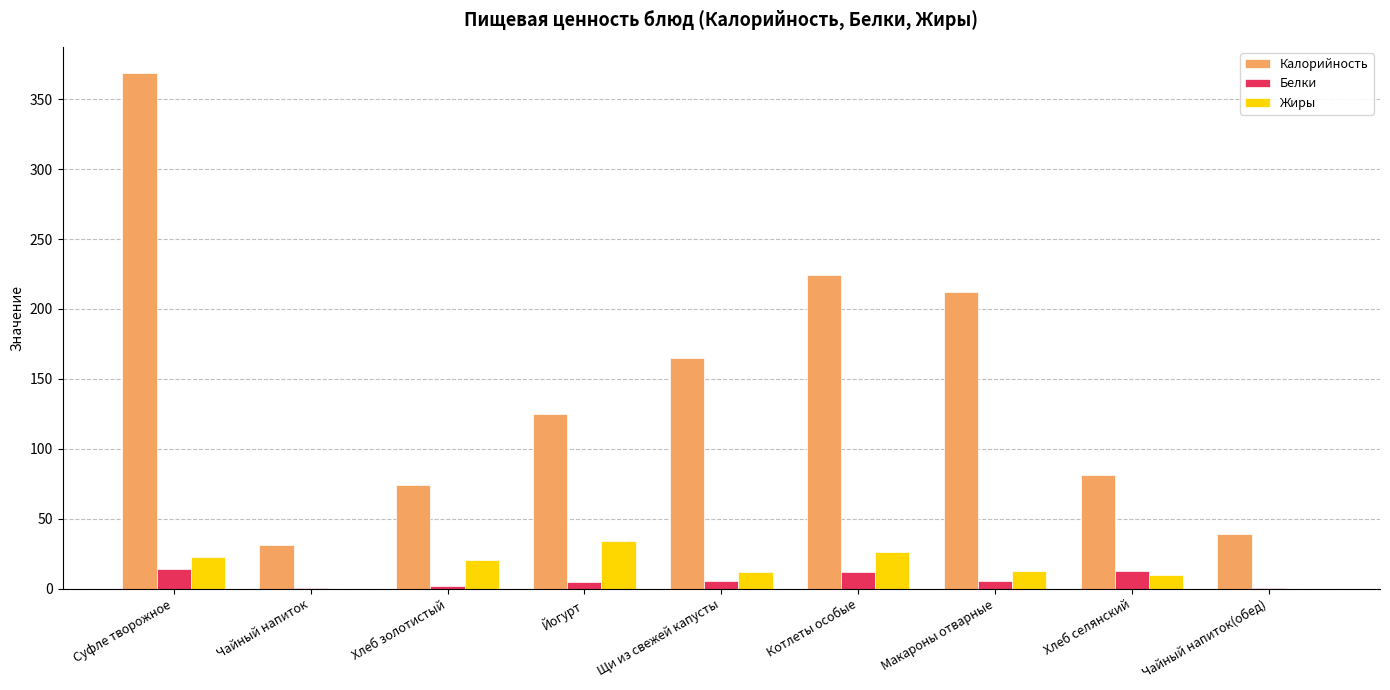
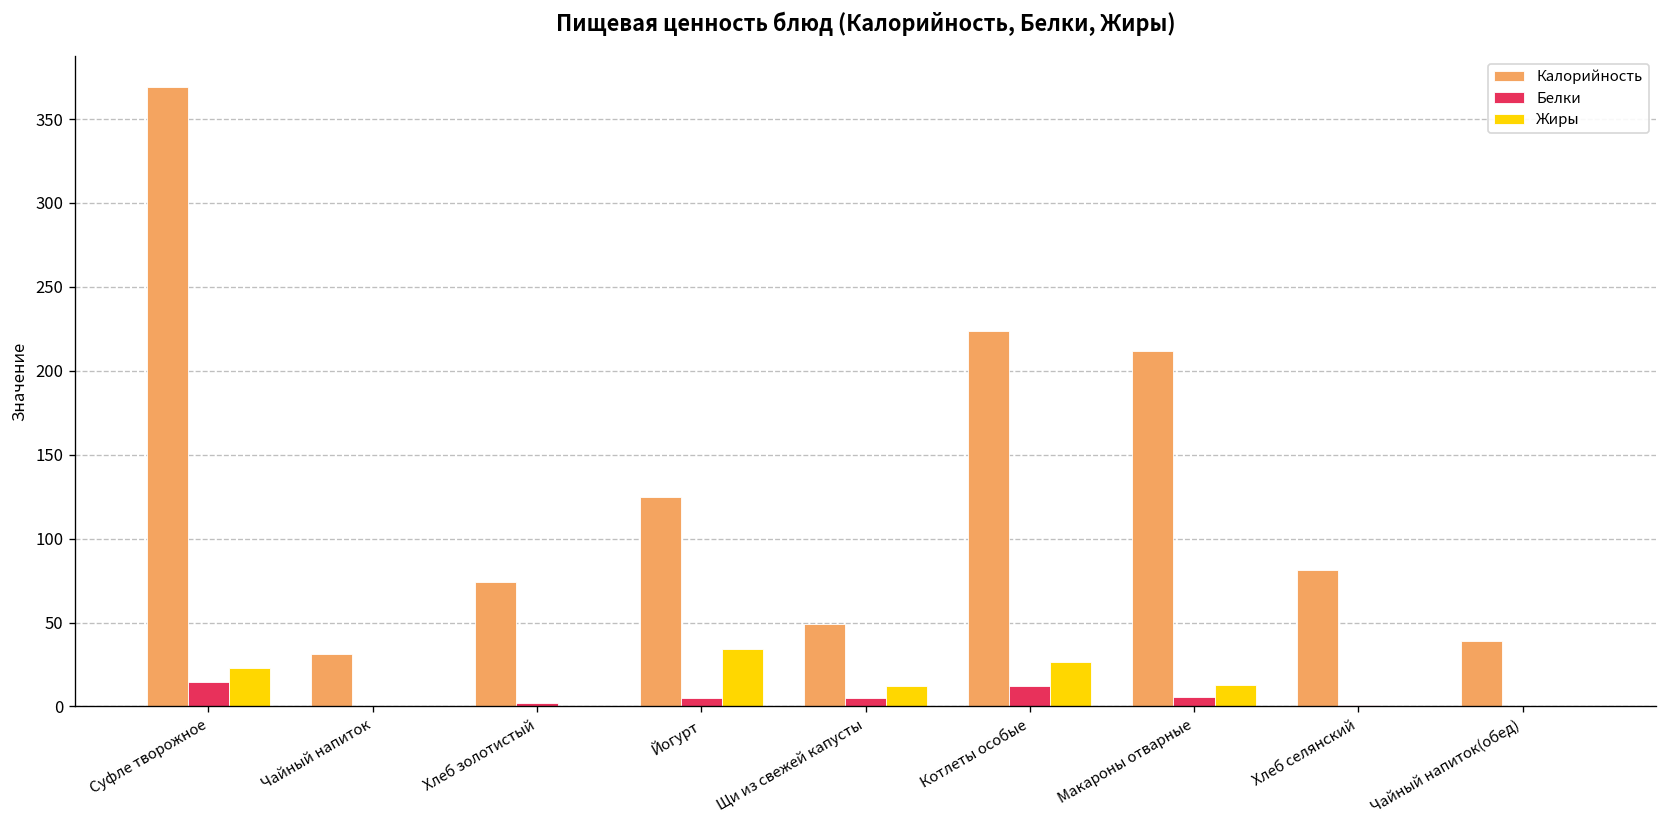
  {
    "Калорийность": {
      "Суфле творожное": 369,
      "Чайный напиток": 31,
      "Хлеб золотистый": 74,
      "Йогурт": 125,
-     "Щи из свежей капусты": 165,
+     "Щи из свежей капусты": 49,
      "Котлеты особые": 224,
      "Макароны отварные": 212,
      "Хлеб селянский": 82,
      "Чайный напиток(обед)": 39
    },
    "Белки": {
      "Суфле творожное": 14,
      "Хлеб золотистый": 2,
      "Йогурт": 5,
      "Щи из свежей капусты": 5,
      "Котлеты особые": 12,
      "Макароны отварные": 5,
-     "Хлеб селянский": 13
+     "Хлеб селянский": 1
    },
    "Жиры": {
      "Суфле творожное": 23,
      "Чайный напиток": 0,
-     "Хлеб золотистый": 20,
+     "Хлеб золотистый": 0,
      "Йогурт": 34,
      "Щи из свежей капусты": 12,
      "Котлеты особые": 27,
      "Макароны отварные": 13,
-     "Хлеб селянский": 10,
+     "Хлеб селянский": 0,
      "Чайный напиток(обед)": 0
    }
  }
